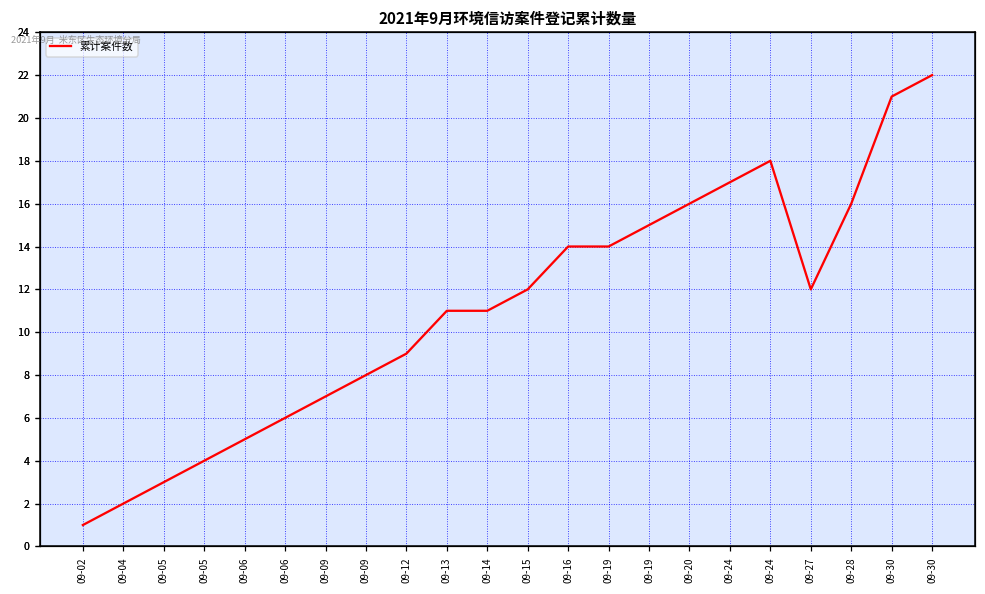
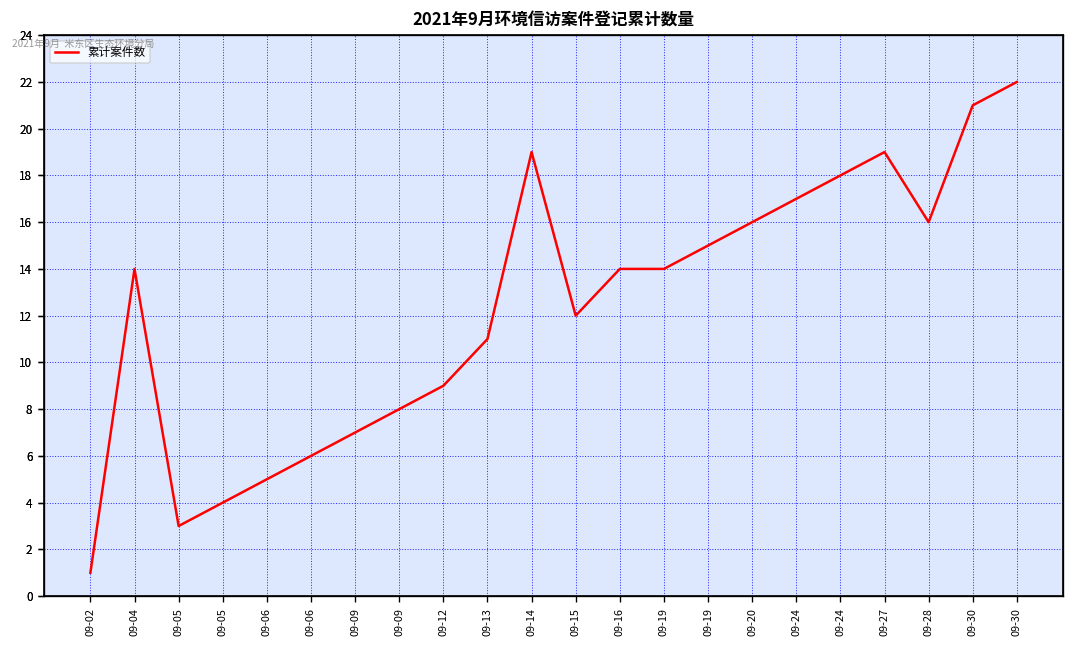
  {
    "09-02": 1,
-   "09-04": 2,
+   "09-04": 14,
    "09-12": 9,
    "09-13": 11,
-   "09-14": 11,
+   "09-14": 19,
    "09-15": 12,
    "09-16": 14,
    "09-20": 16,
-   "09-27": 12,
+   "09-27": 19,
    "09-28": 16
  }
